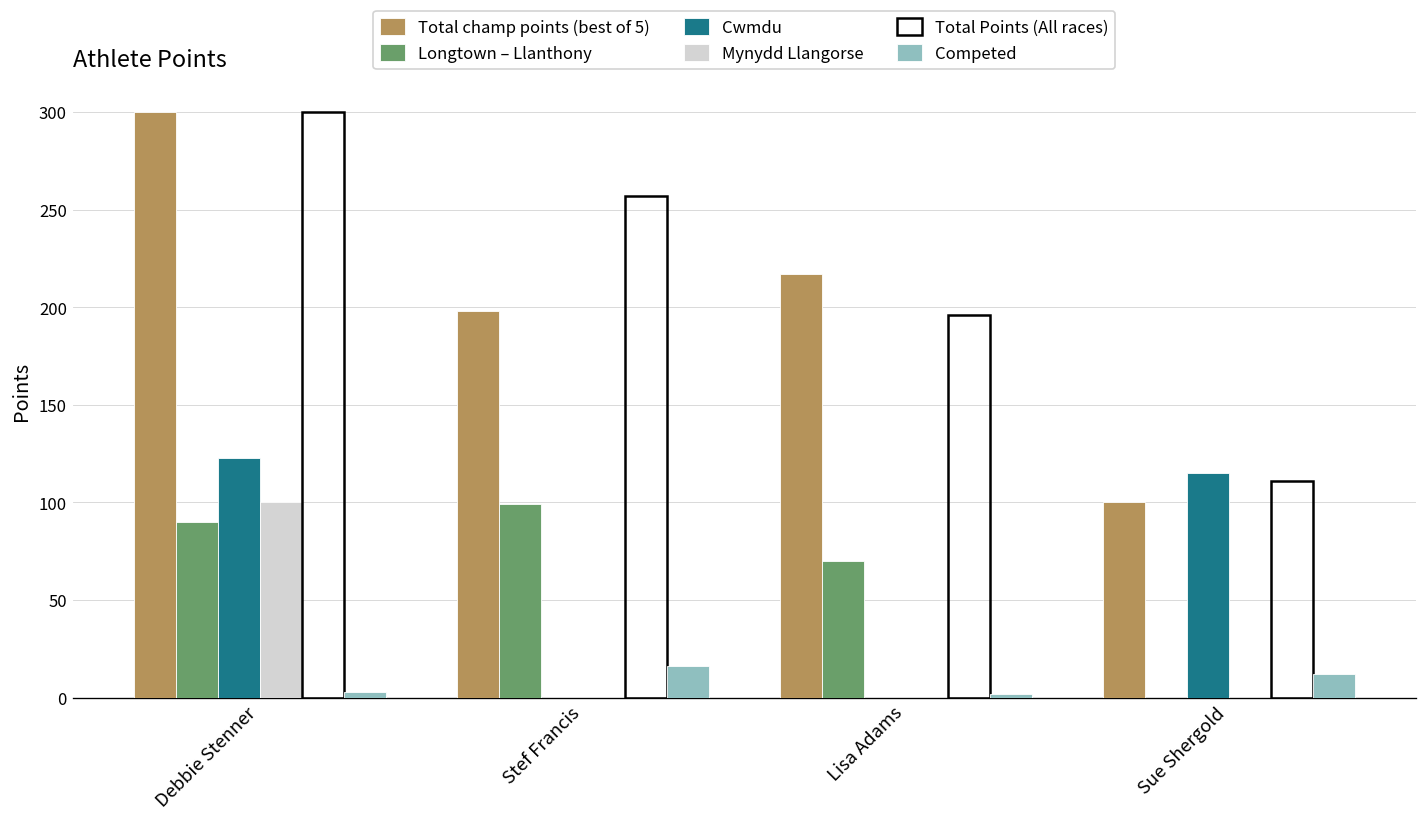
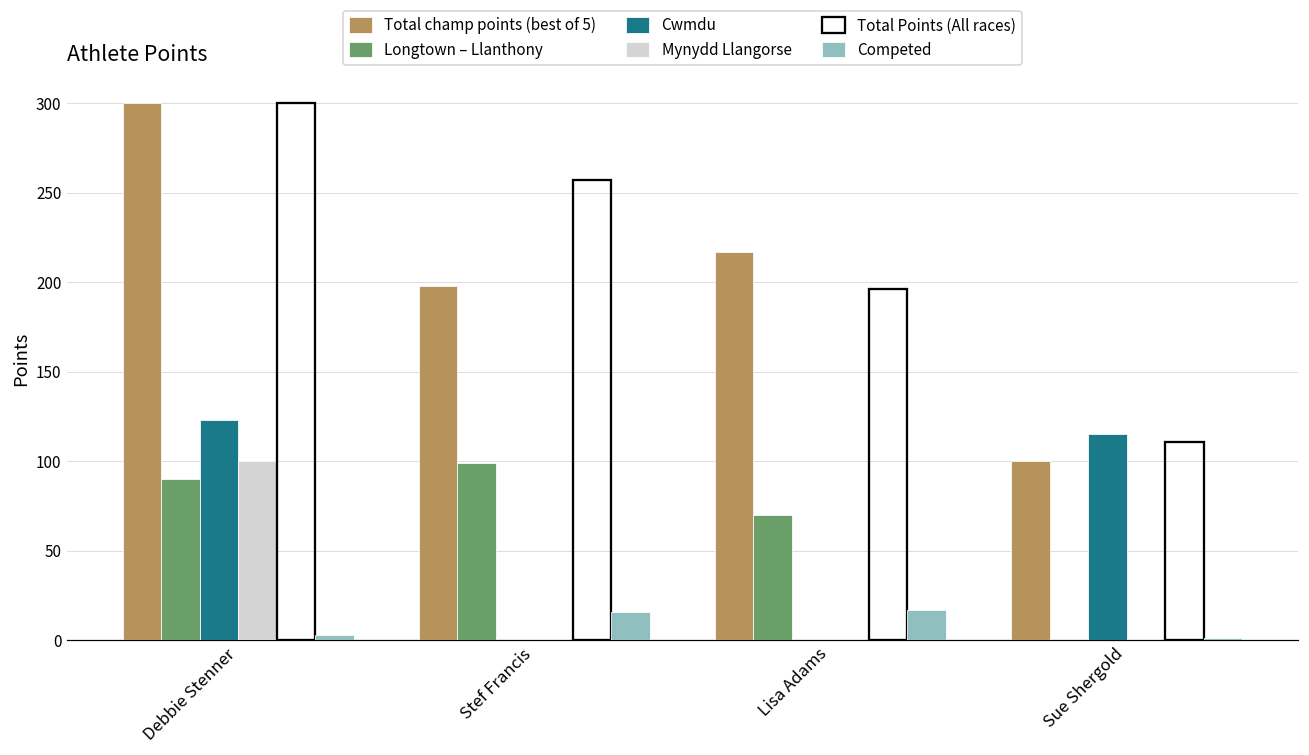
  {
    "Total champ points (best of 5)": {
      "Debbie Stenner": 300,
      "Stef Francis": 198,
      "Lisa Adams": 217,
      "Sue Shergold": 100
    },
    "Longtown – Llanthony": {
      "Debbie Stenner": 90,
      "Stef Francis": 99,
      "Lisa Adams": 70,
      "Sue Shergold": 0
    },
    "Cwmdu": {
      "Debbie Stenner": 123,
      "Stef Francis": 0,
      "Lisa Adams": 0,
      "Sue Shergold": 115
    },
    "Mynydd Llangorse": {
      "Debbie Stenner": 100,
      "Stef Francis": 0,
      "Lisa Adams": 0,
      "Sue Shergold": 0
    },
    "Total Points (All races)": {
      "Debbie Stenner": 300,
      "Stef Francis": 257,
      "Lisa Adams": 196,
      "Sue Shergold": 111
    },
    "Competed": {
      "Debbie Stenner": 3,
      "Stef Francis": 16,
-     "Lisa Adams": 2,
-     "Sue Shergold": 12
+     "Lisa Adams": 17,
+     "Sue Shergold": 1
    }
  }
